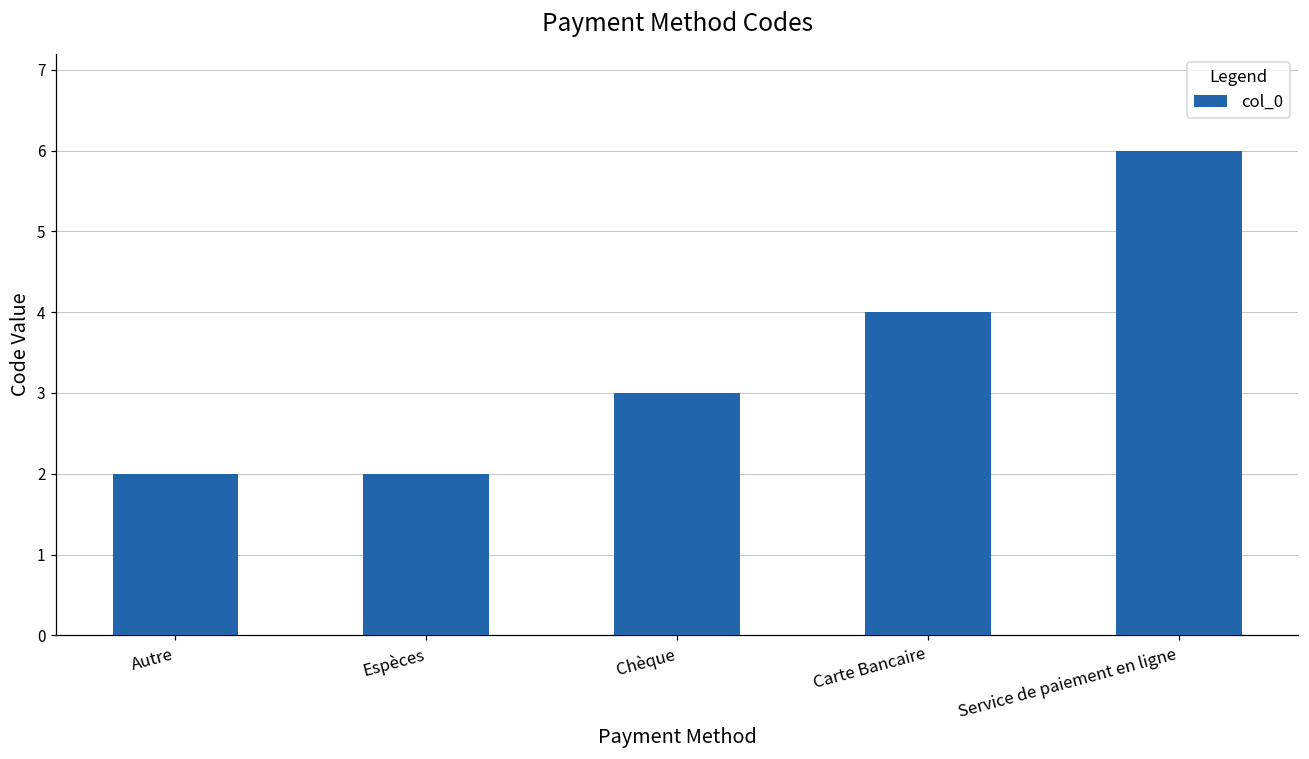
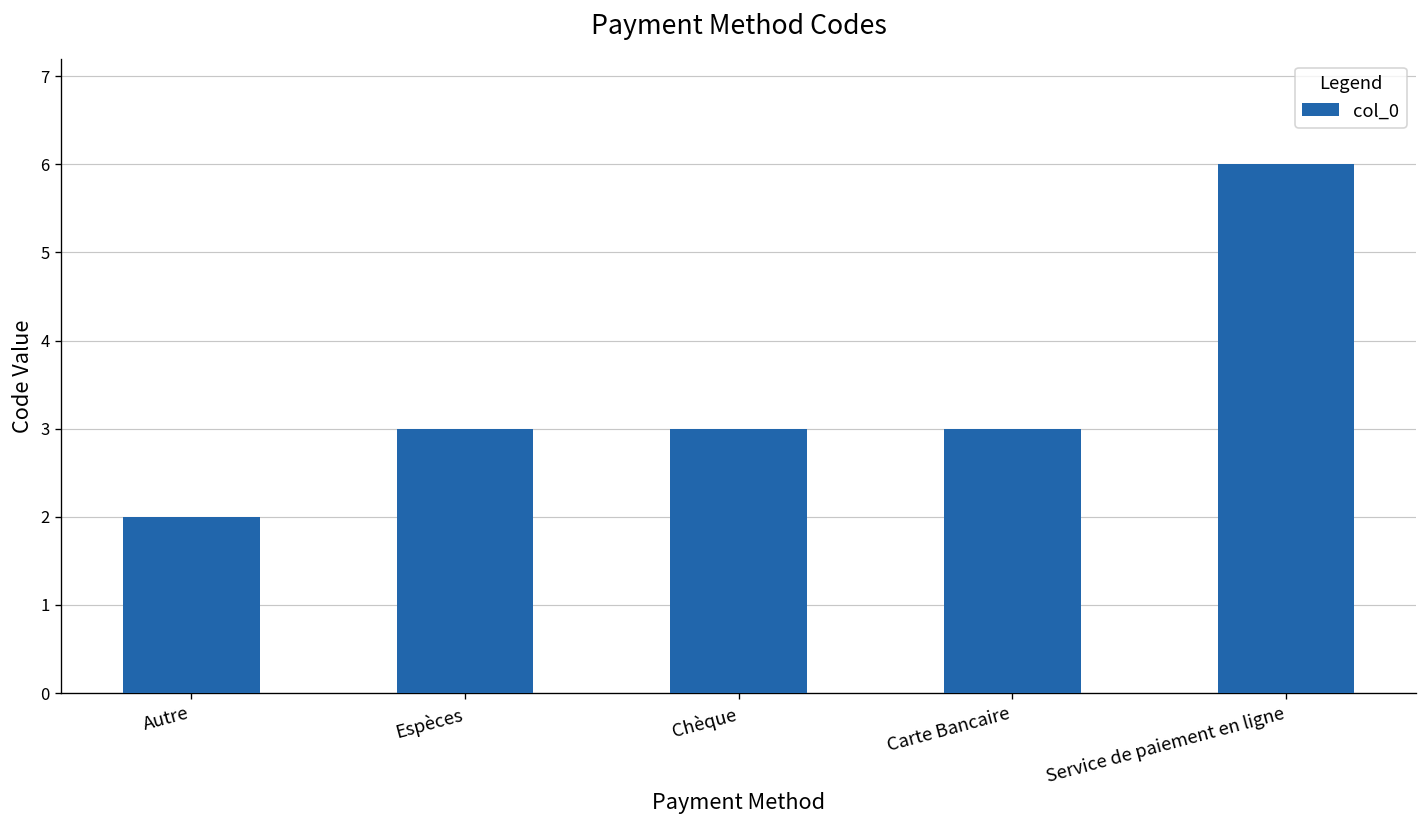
  {
    "Autre": 2,
-   "Espèces": 2,
+   "Espèces": 3,
    "Chèque": 3,
-   "Carte Bancaire": 4,
+   "Carte Bancaire": 3,
    "Service de paiement en ligne": 6
  }
